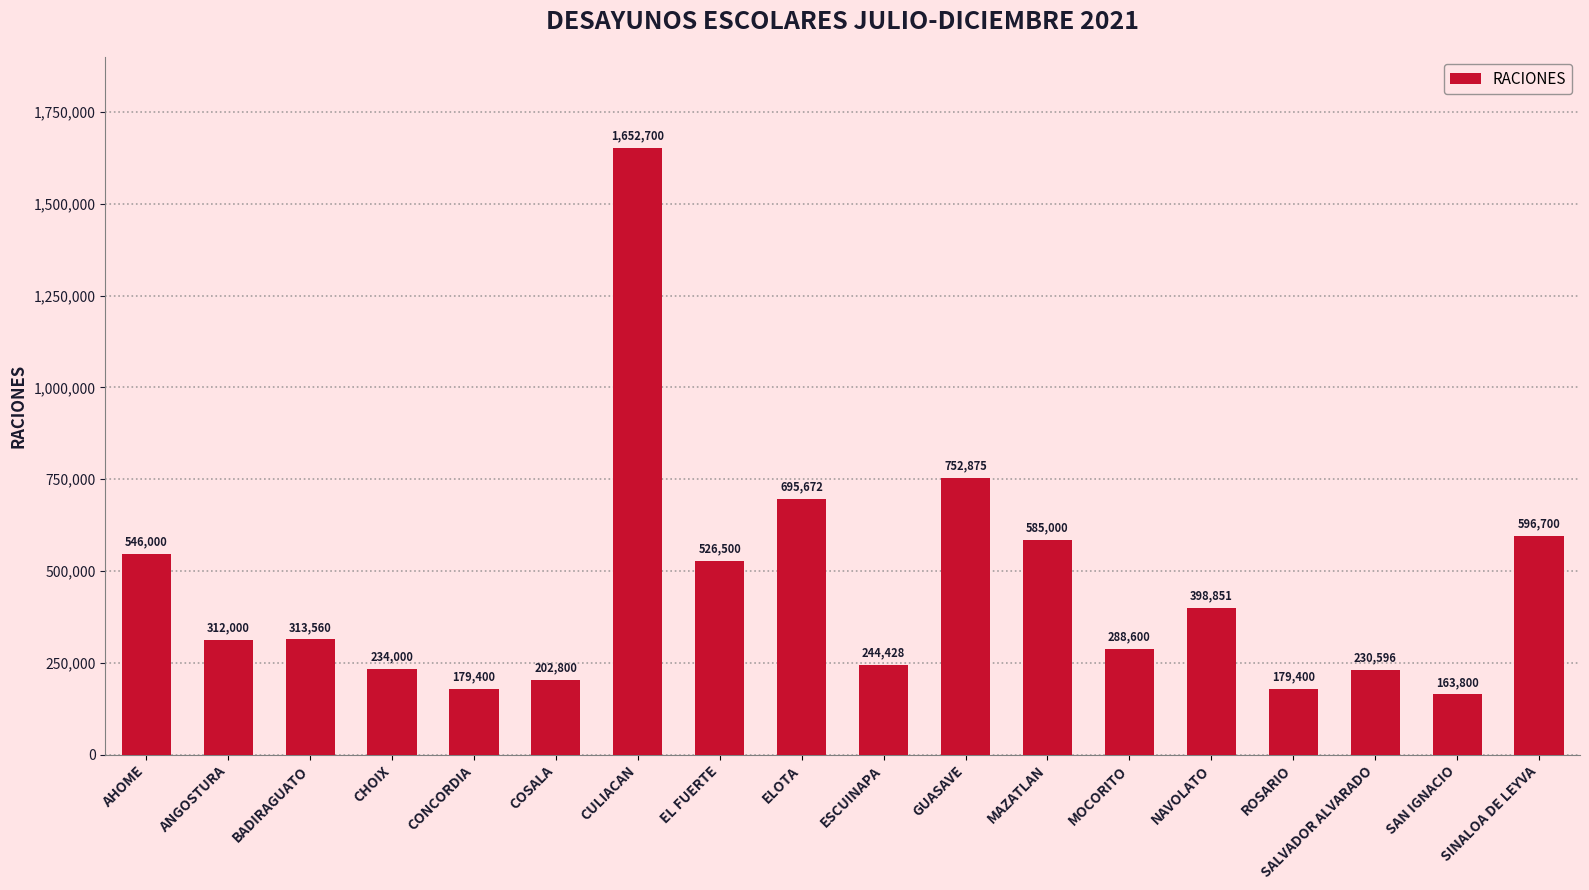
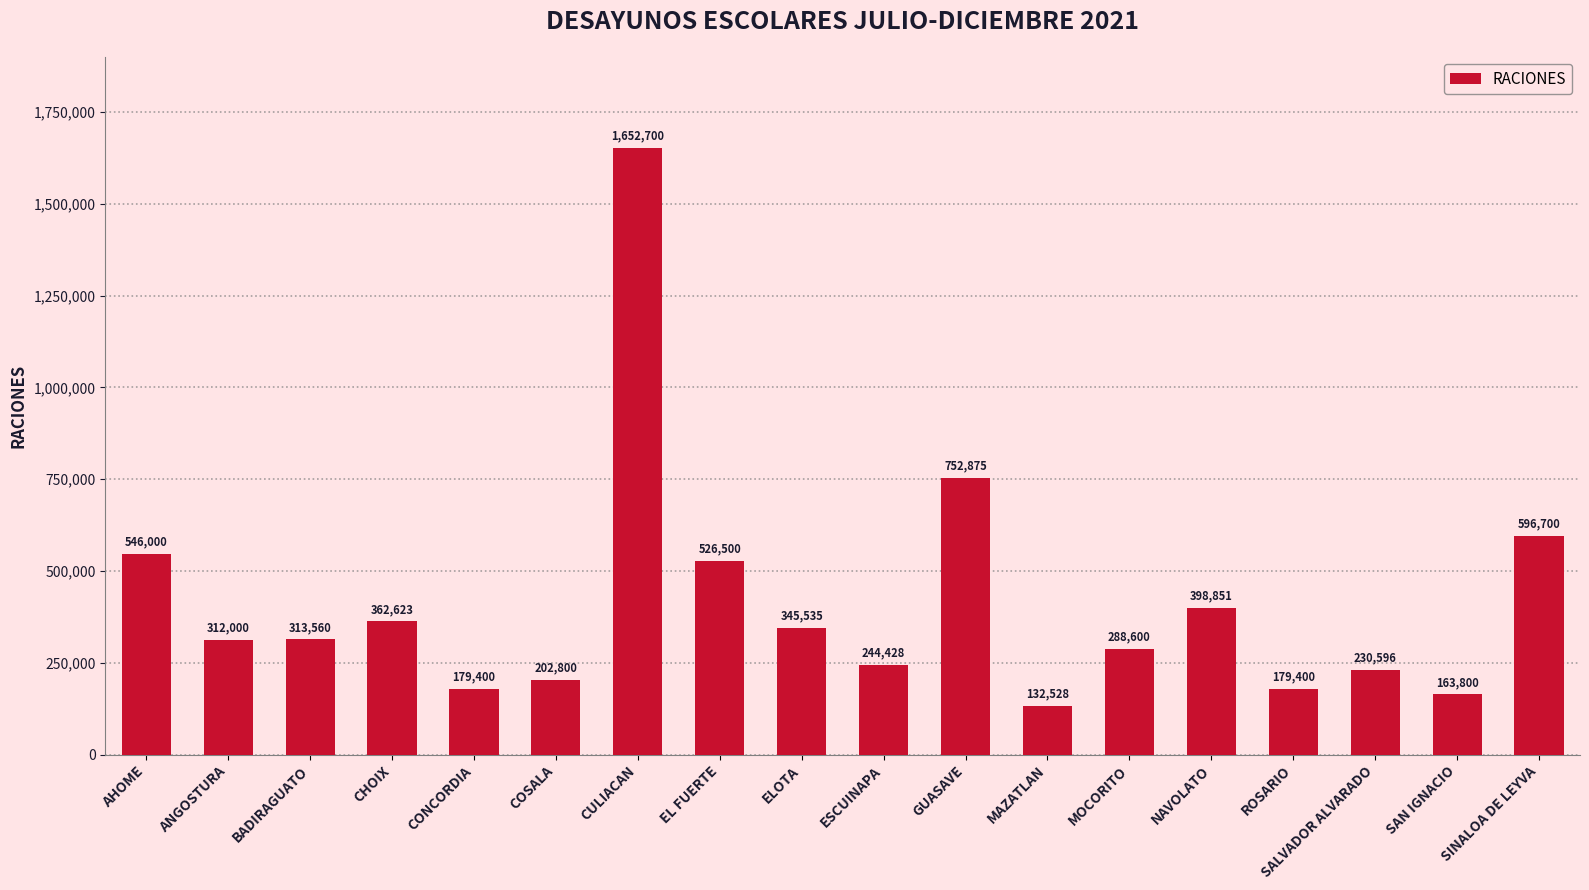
  {
    "AHOME": "546,000",
    "ANGOSTURA": "312,000",
    "BADIRAGUATO": "313,560",
-   "CHOIX": "234,000",
+   "CHOIX": "362,623",
    "CONCORDIA": "179,400",
    "COSALA": "202,800",
    "CULIACAN": "1,652,700",
    "EL FUERTE": "526,500",
-   "ELOTA": "695,672",
+   "ELOTA": "345,535",
    "ESCUINAPA": "244,428",
    "GUASAVE": "752,875",
-   "MAZATLAN": "585,000",
+   "MAZATLAN": "132,528",
    "MOCORITO": "288,600",
    "NAVOLATO": "398,851",
    "ROSARIO": "179,400",
    "SALVADOR ALVARADO": "230,596",
    "SAN IGNACIO": "163,800",
    "SINALOA DE LEYVA": "596,700"
  }
